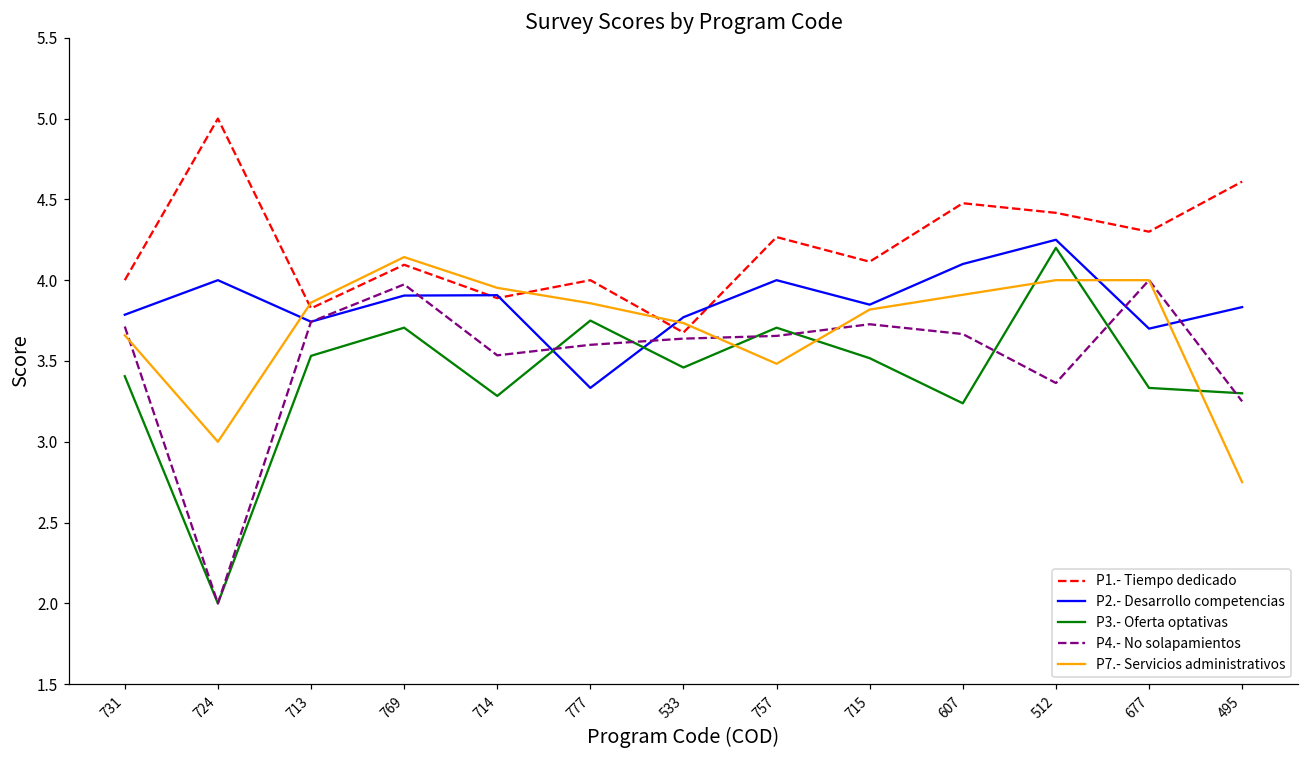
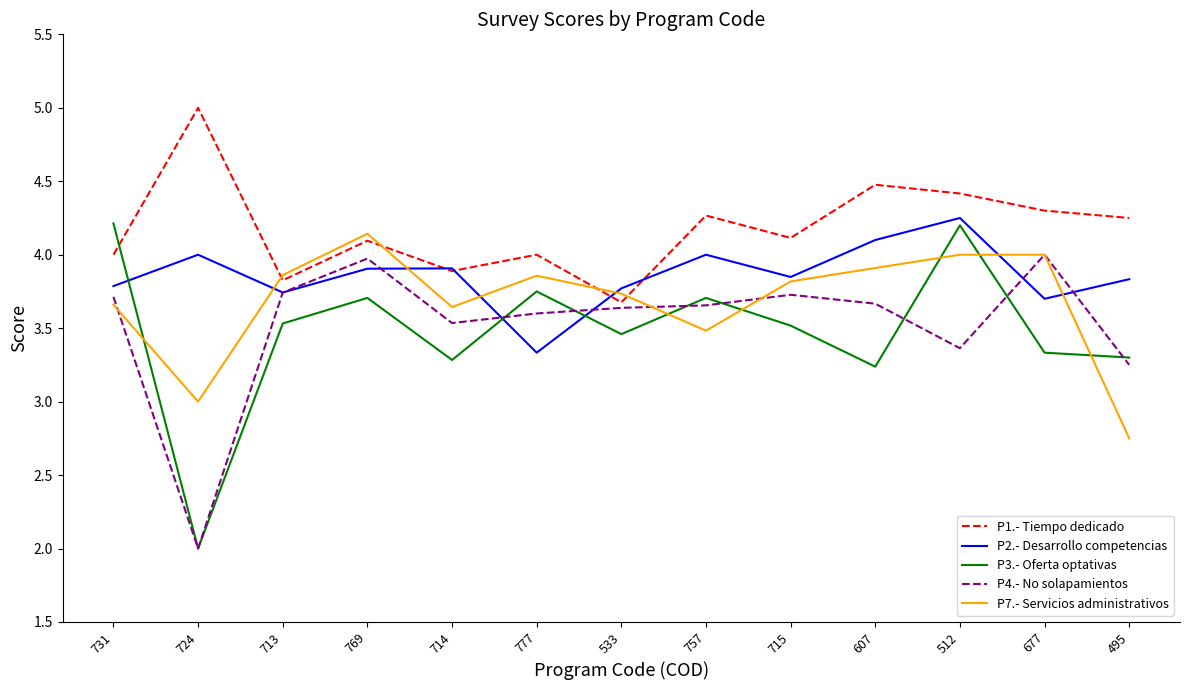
  {
    "P1.- Tiempo dedicado": {
      "731": 4.00,
      "724": 5.00,
      "713": 3.83,
      "769": 4.10,
      "714": 3.89,
      "777": 4.00,
      "533": 3.68,
      "757": 4.27,
      "715": 4.11,
      "607": 4.48,
      "512": 4.42,
      "677": 4.30,
-     "495": 4.61
+     "495": 4.25
    },
    "P2.- Desarrollo competencias": {
      "731": 3.79,
      "724": 4.00,
      "769": 3.90,
      "714": 3.91,
      "777": 3.33,
      "533": 3.77,
      "757": 4.00,
      "715": 3.85,
      "607": 4.10,
      "512": 4.25,
      "677": 3.70,
      "495": 3.83
    },
    "P3.- Oferta optativas": {
-     "731": 3.41,
+     "731": 4.21,
      "713": 3.53,
      "769": 3.71,
      "714": 3.28,
      "777": 3.75,
      "533": 3.46,
      "757": 3.71,
      "715": 3.52,
      "607": 3.24,
      "512": 4.20,
      "677": 3.33,
      "495": 3.30
    },
    "P4.- No solapamientos": {
      "731": 3.71,
      "769": 3.97,
      "714": 3.53,
      "777": 3.60,
      "533": 3.64,
      "757": 3.66,
      "715": 3.73,
      "607": 3.67,
      "512": 3.36,
      "495": 3.25
    },
    "P7.- Servicios administrativos": {
      "731": 3.66,
      "724": 3.00,
      "713": 3.86,
      "769": 4.14,
-     "714": 3.95,
+     "714": 3.64,
      "777": 3.86,
      "533": 3.73,
      "757": 3.48,
      "715": 3.82,
      "607": 3.91,
      "512": 4.00,
      "495": 2.75
    }
  }
